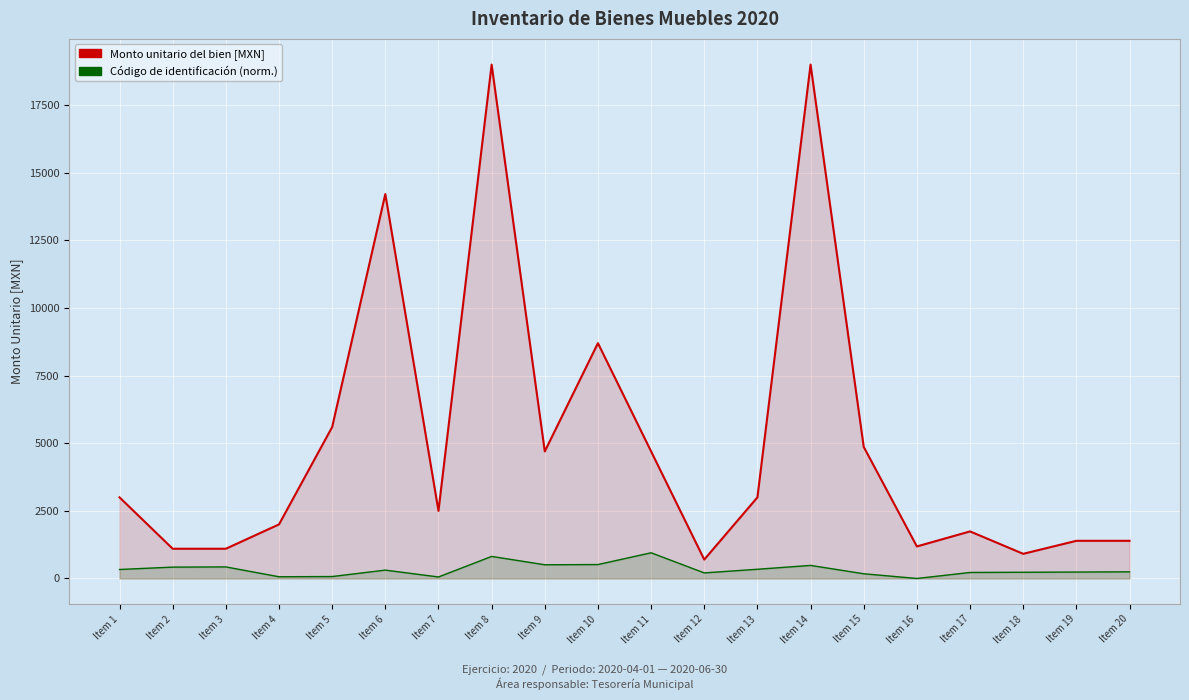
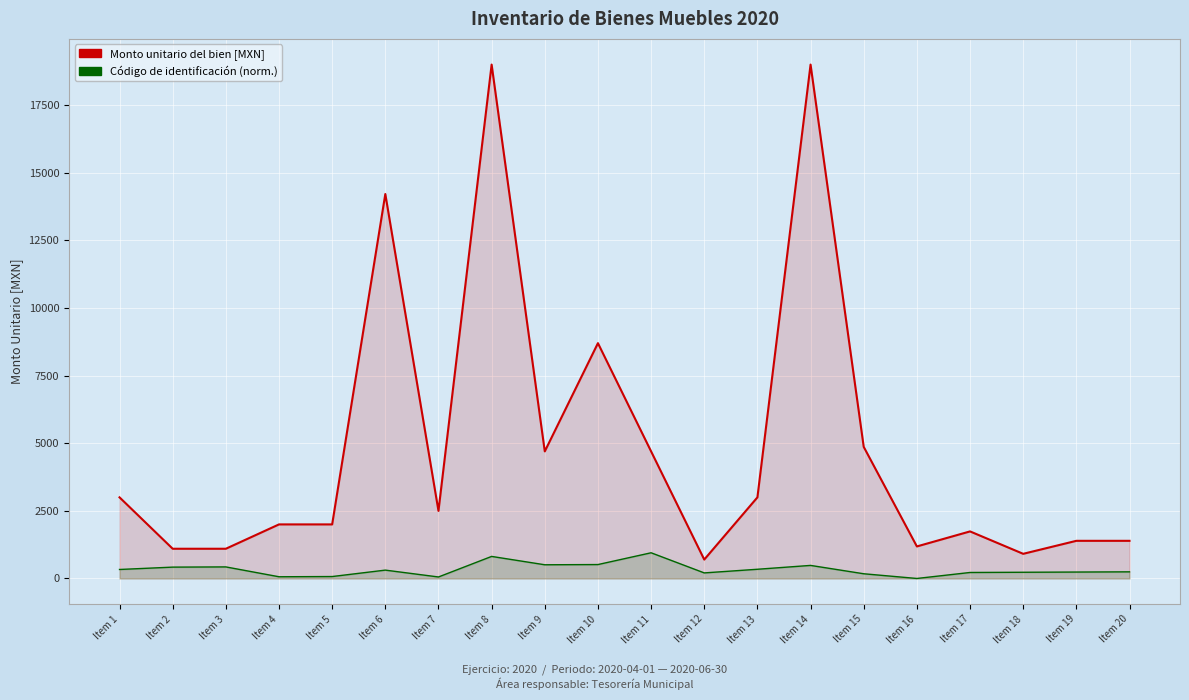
  {
    "Monto unitario del bien [MXN]": {
      "Item 1": 3000,
      "Item 2": 1100,
      "Item 3": 1100,
      "Item 4": 2000,
-     "Item 5": 5600,
+     "Item 5": 2000,
      "Item 6": 14200,
      "Item 7": 2500,
      "Item 8": 19000,
      "Item 9": 4700,
      "Item 10": 8700,
      "Item 11": 4700,
      "Item 12": 700,
      "Item 13": 3000,
      "Item 14": 19000,
      "Item 15": 4900,
      "Item 16": 1200,
      "Item 17": 1700,
      "Item 18": 900,
      "Item 19": 1400,
      "Item 20": 1400
    },
    "Código de identificación (norm.)": {
      "Item 1": 300,
      "Item 2": 400,
      "Item 3": 400,
      "Item 4": 100,
      "Item 5": 100,
      "Item 6": 300,
      "Item 7": 100,
      "Item 8": 800,
      "Item 9": 500,
      "Item 10": 500,
      "Item 11": 900,
      "Item 12": 200,
      "Item 13": 300,
      "Item 14": 500,
      "Item 15": 200,
      "Item 16": 0,
      "Item 17": 200,
      "Item 18": 200,
      "Item 19": 200,
      "Item 20": 200
    }
  }
